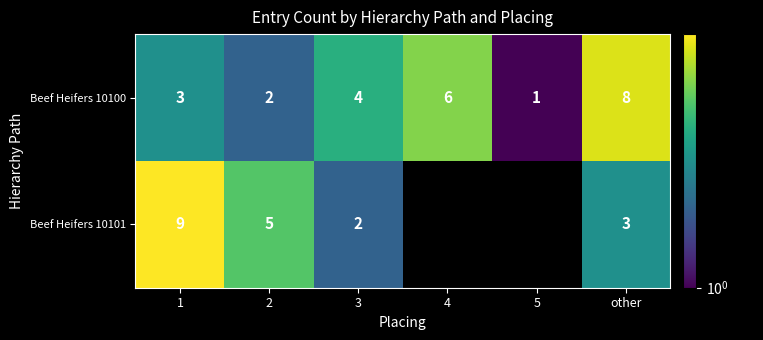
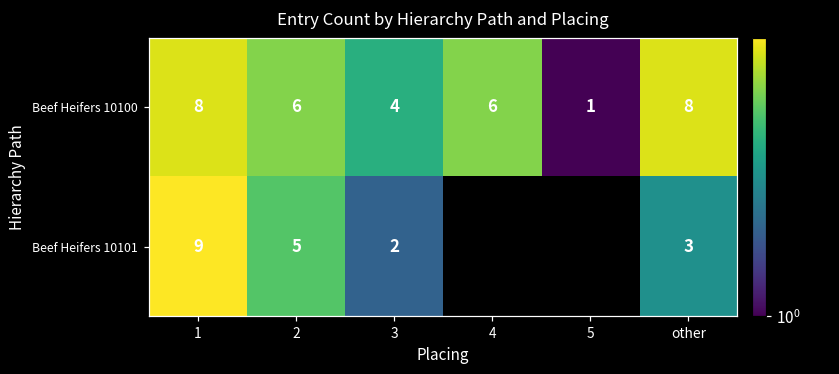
  {
    "Beef Heifers 10100": {
-     "1": 3,
-     "2": 2,
+     "1": 8,
+     "2": 6,
      "3": 4,
      "4": 6,
      "5": 1,
      "other": 8
    },
    "Beef Heifers 10101": {
      "1": 9,
      "2": 5,
      "3": 2,
      "other": 3
    }
  }
